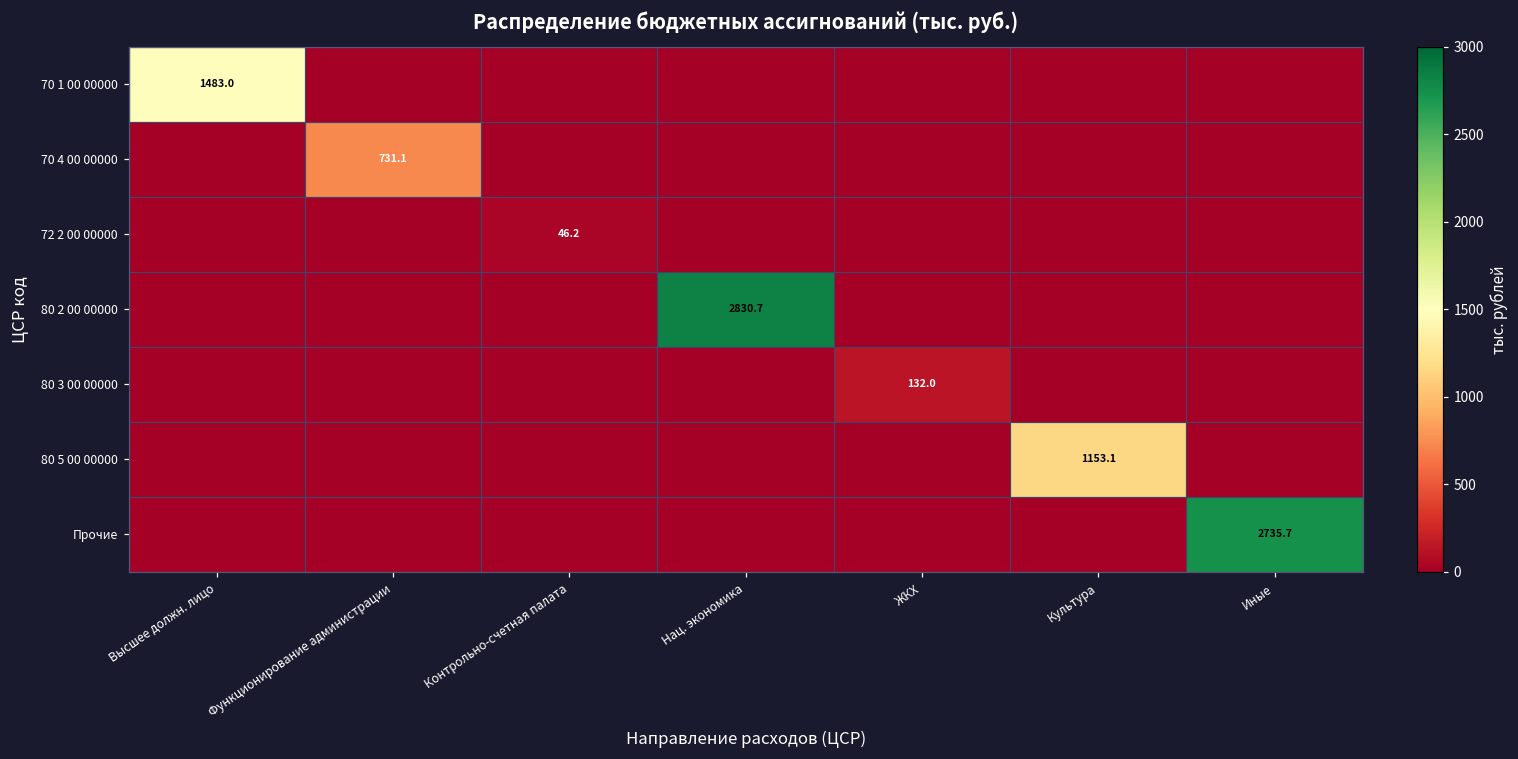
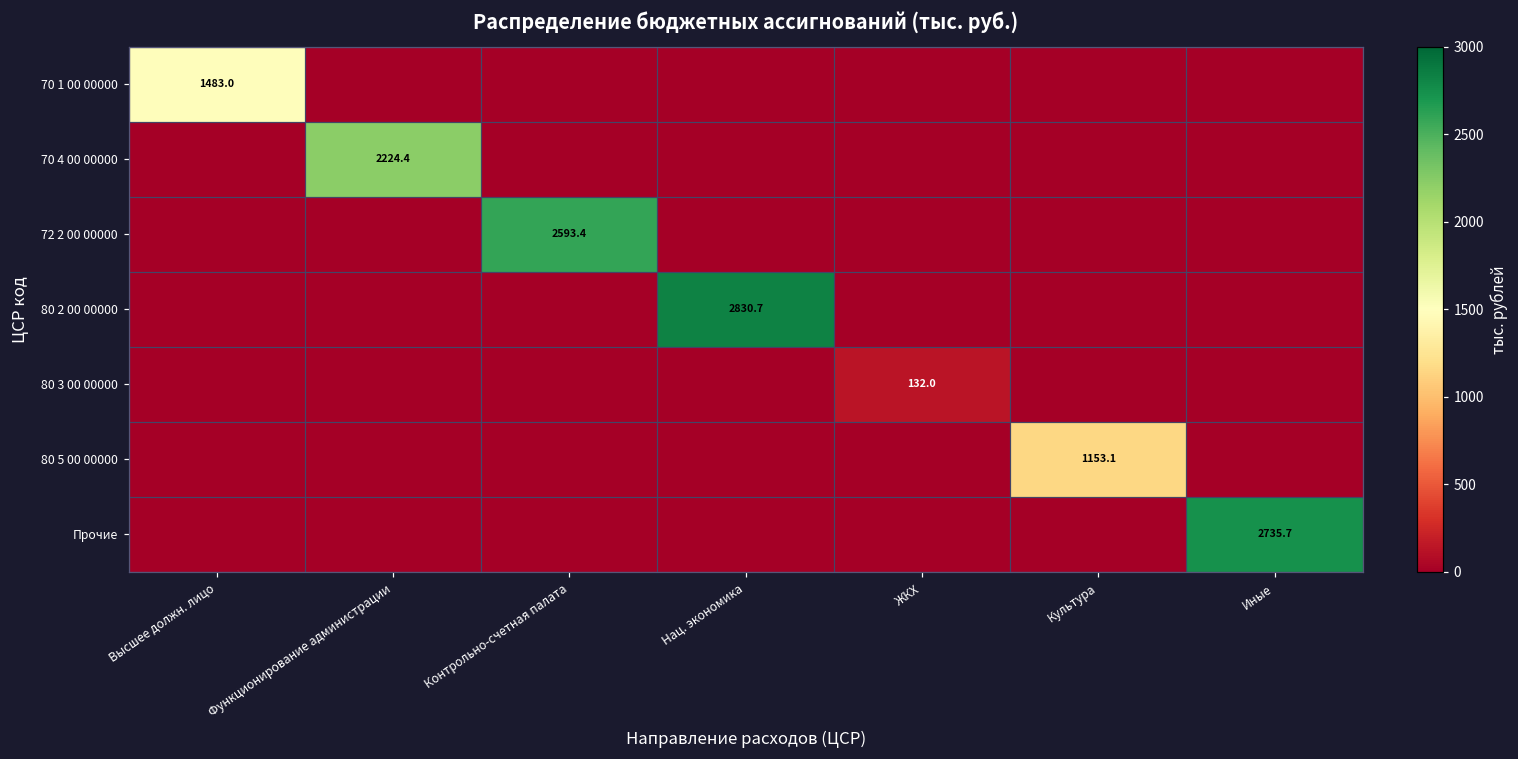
  {
    "70 1 00 00000": {
      "Высшее должн. лицо": 1483.0
    },
    "70 4 00 00000": {
-     "Функционирование администрации": 731.1
+     "Функционирование администрации": 2224.4
    },
    "72 2 00 00000": {
-     "Контрольно-счетная палата": 46.2
+     "Контрольно-счетная палата": 2593.4
    },
    "80 2 00 00000": {
      "Нац. экономика": 2830.7
    },
    "80 3 00 00000": {
      "ЖКХ": 132.0
    },
    "80 5 00 00000": {
      "Культура": 1153.1
    },
    "Прочие": {
      "Иные": 2735.7
    }
  }
